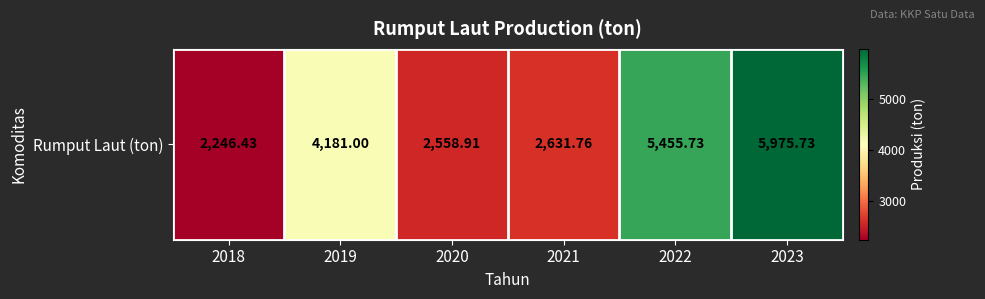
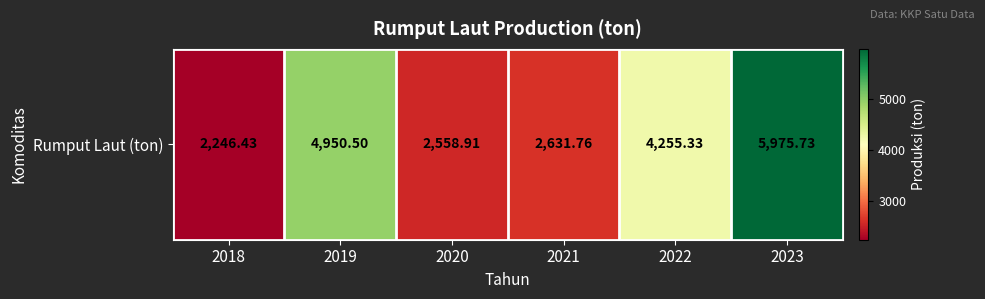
  {
    "Rumput Laut (ton)": {
      "2018": "2,246.43",
-     "2019": "4,181.00",
+     "2019": "4,950.50",
      "2020": "2,558.91",
      "2021": "2,631.76",
-     "2022": "5,455.73",
+     "2022": "4,255.33",
      "2023": "5,975.73"
    }
  }
